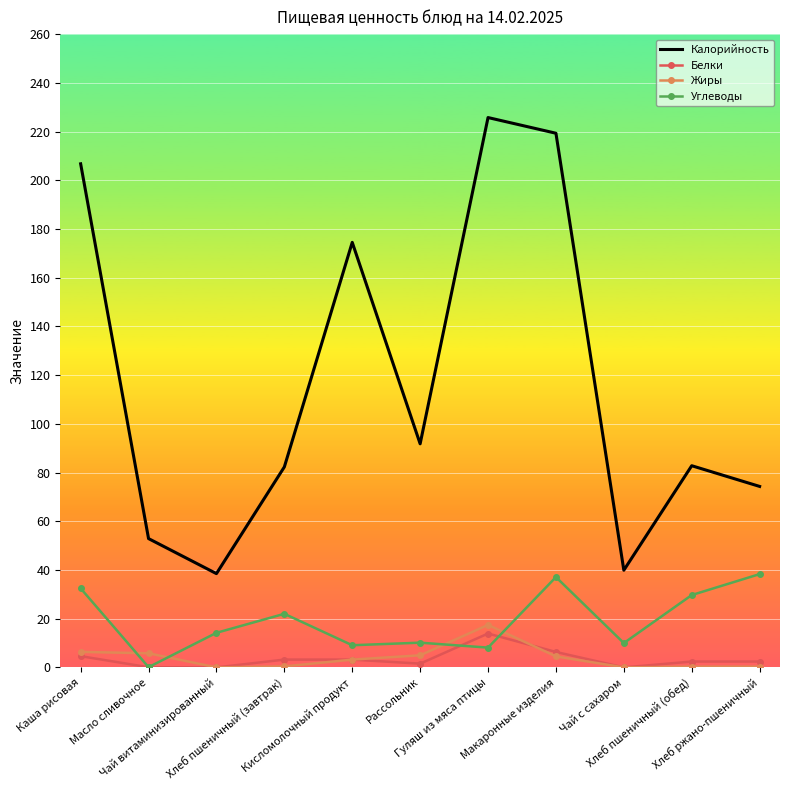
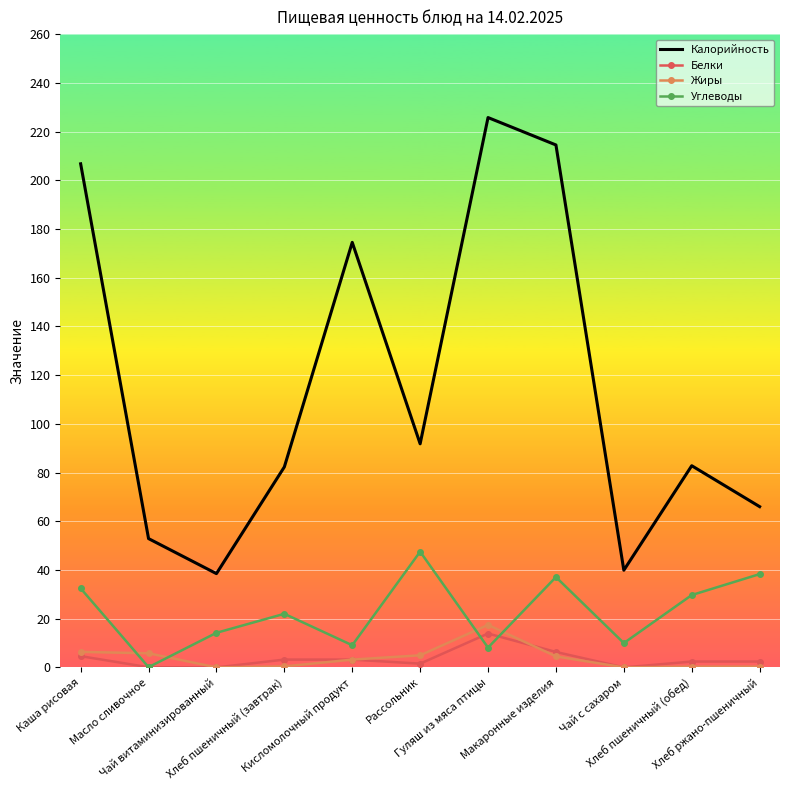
  {
    "Калорийность": {
      "Каша рисовая": 207,
      "Масло сливочное": 53,
      "Чай витаминизированный": 39,
      "Хлеб пшеничный (завтрак)": 82,
      "Кисломолочный продукт": 175,
      "Рассольник": 92,
      "Гуляш из мяса птицы": 226,
-     "Макаронные изделия": 219,
+     "Макаронные изделия": 214,
      "Чай с сахаром": 40,
      "Хлеб пшеничный (обед)": 83,
-     "Хлеб ржано-пшеничный": 74
+     "Хлеб ржано-пшеничный": 66
    },
    "Углеводы": {
      "Каша рисовая": 32,
      "Чай витаминизированный": 14,
      "Хлеб пшеничный (завтрак)": 22,
      "Кисломолочный продукт": 9,
-     "Рассольник": 10,
+     "Рассольник": 48,
      "Гуляш из мяса птицы": 8,
      "Макаронные изделия": 37,
      "Чай с сахаром": 10,
      "Хлеб пшеничный (обед)": 30,
      "Хлеб ржано-пшеничный": 38
    }
  }
